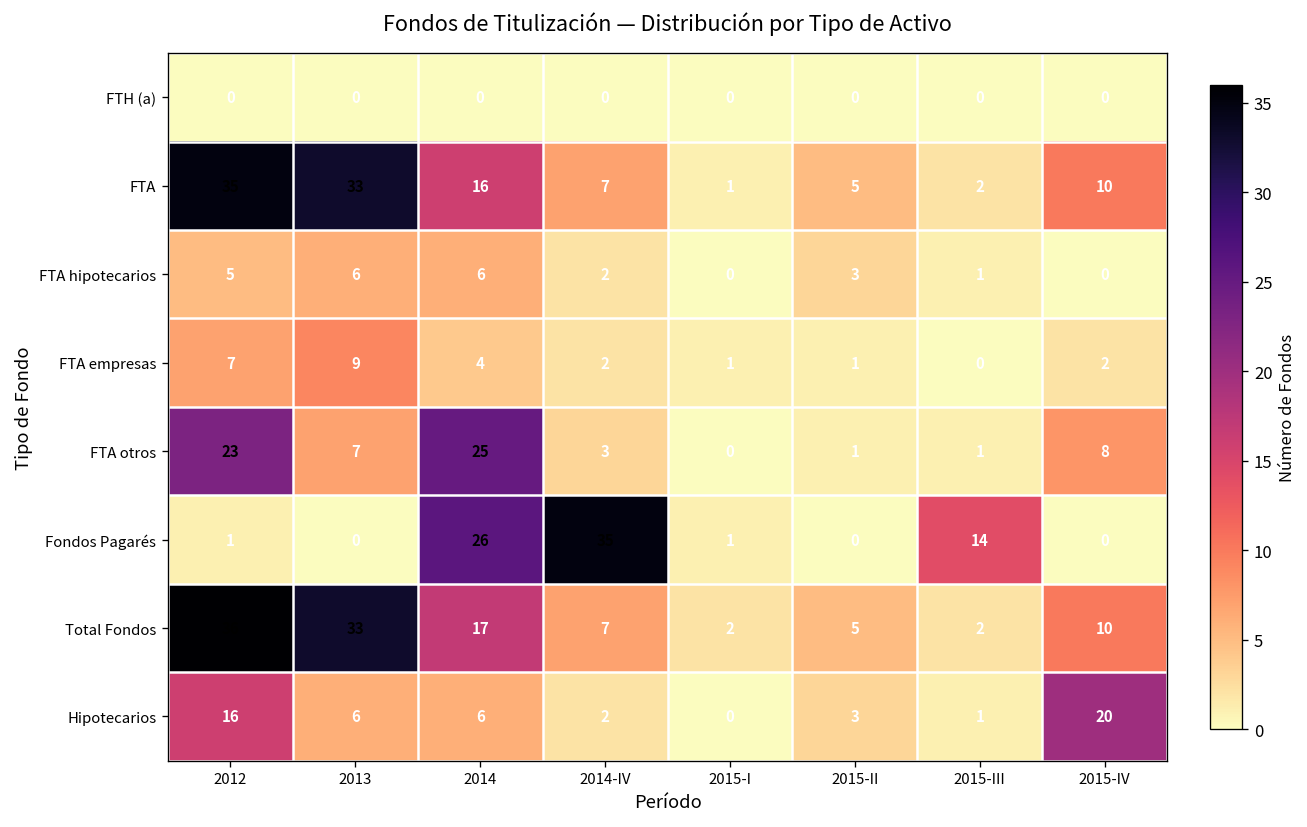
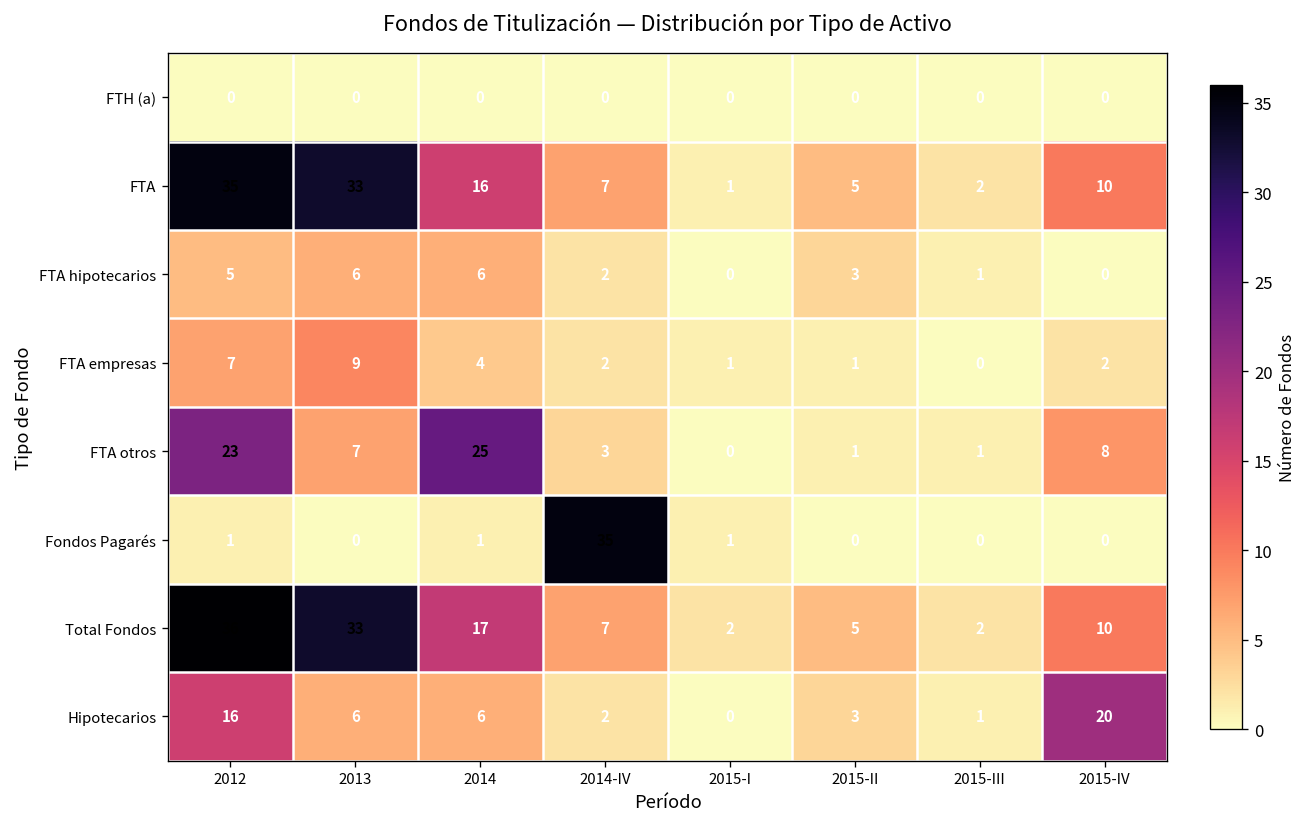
  {
    "FTH (a)": {
      "2012": 0,
      "2013": 0,
      "2014": 0,
      "2014-IV": 0,
      "2015-I": 0,
      "2015-II": 0,
      "2015-III": 0,
      "2015-IV": 0
    },
    "FTA": {
      "2014": 16,
      "2014-IV": 7,
      "2015-I": 1,
      "2015-II": 5,
      "2015-III": 2,
      "2015-IV": 10
    },
    "FTA hipotecarios": {
      "2012": 5,
      "2013": 6,
      "2014": 6,
      "2014-IV": 2,
      "2015-I": 0,
      "2015-II": 3,
      "2015-III": 1,
      "2015-IV": 0
    },
    "FTA empresas": {
      "2012": 7,
      "2013": 9,
      "2014": 4,
      "2014-IV": 2,
      "2015-I": 1,
      "2015-II": 1,
      "2015-III": 0,
      "2015-IV": 2
    },
    "FTA otros": {
      "2012": 23,
      "2013": 7,
      "2014": 25,
      "2014-IV": 3,
      "2015-I": 0,
      "2015-II": 1,
      "2015-III": 1,
      "2015-IV": 8
    },
    "Fondos Pagarés": {
      "2012": 1,
      "2013": 0,
-     "2014": 26,
+     "2014": 1,
      "2015-I": 1,
      "2015-II": 0,
-     "2015-III": 14,
+     "2015-III": 0,
      "2015-IV": 0
    },
    "Total Fondos": {
      "2014": 17,
      "2014-IV": 7,
      "2015-I": 2,
      "2015-II": 5,
      "2015-III": 2,
      "2015-IV": 10
    },
    "Hipotecarios": {
      "2012": 16,
      "2013": 6,
      "2014": 6,
      "2014-IV": 2,
      "2015-I": 0,
      "2015-II": 3,
      "2015-III": 1,
      "2015-IV": 20
    }
  }
